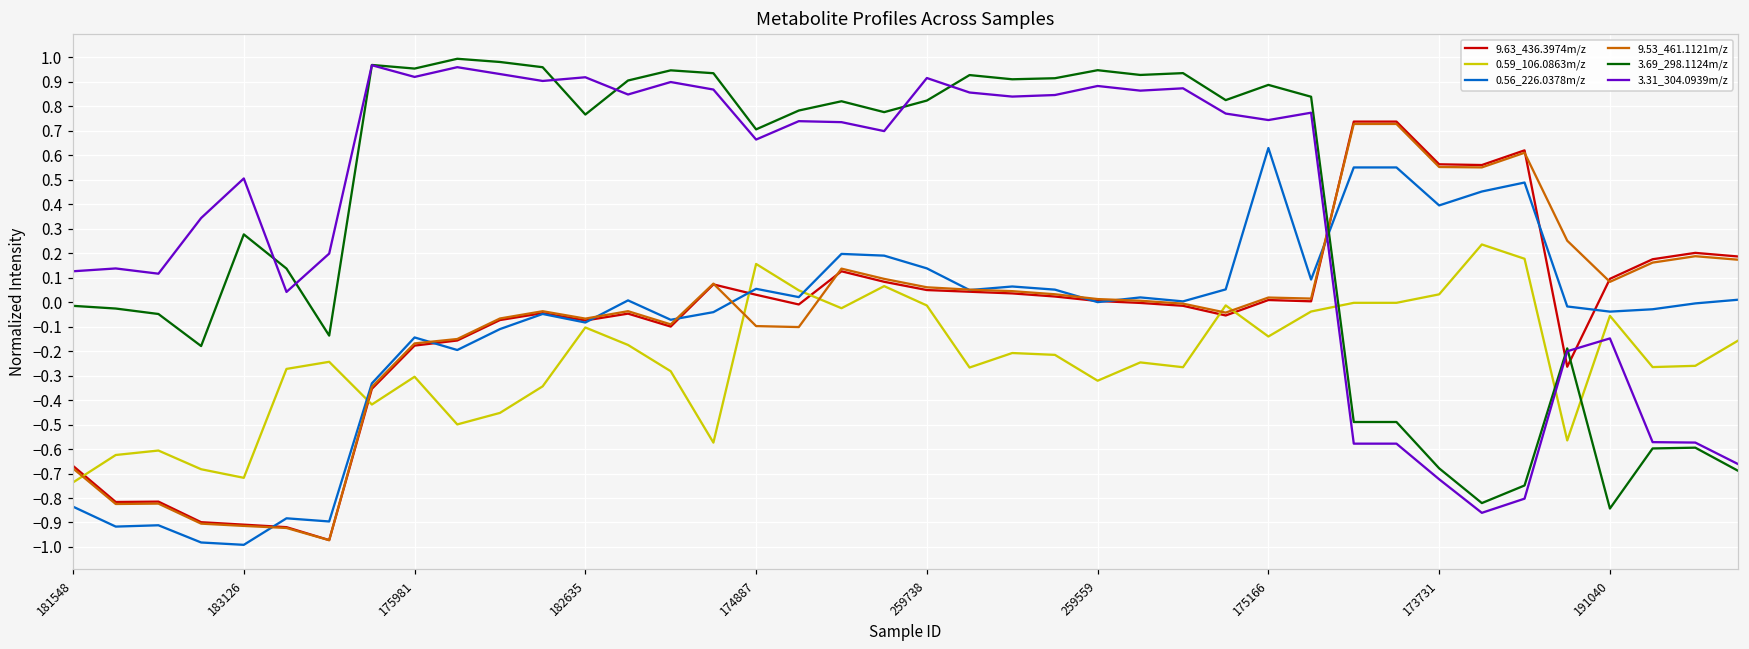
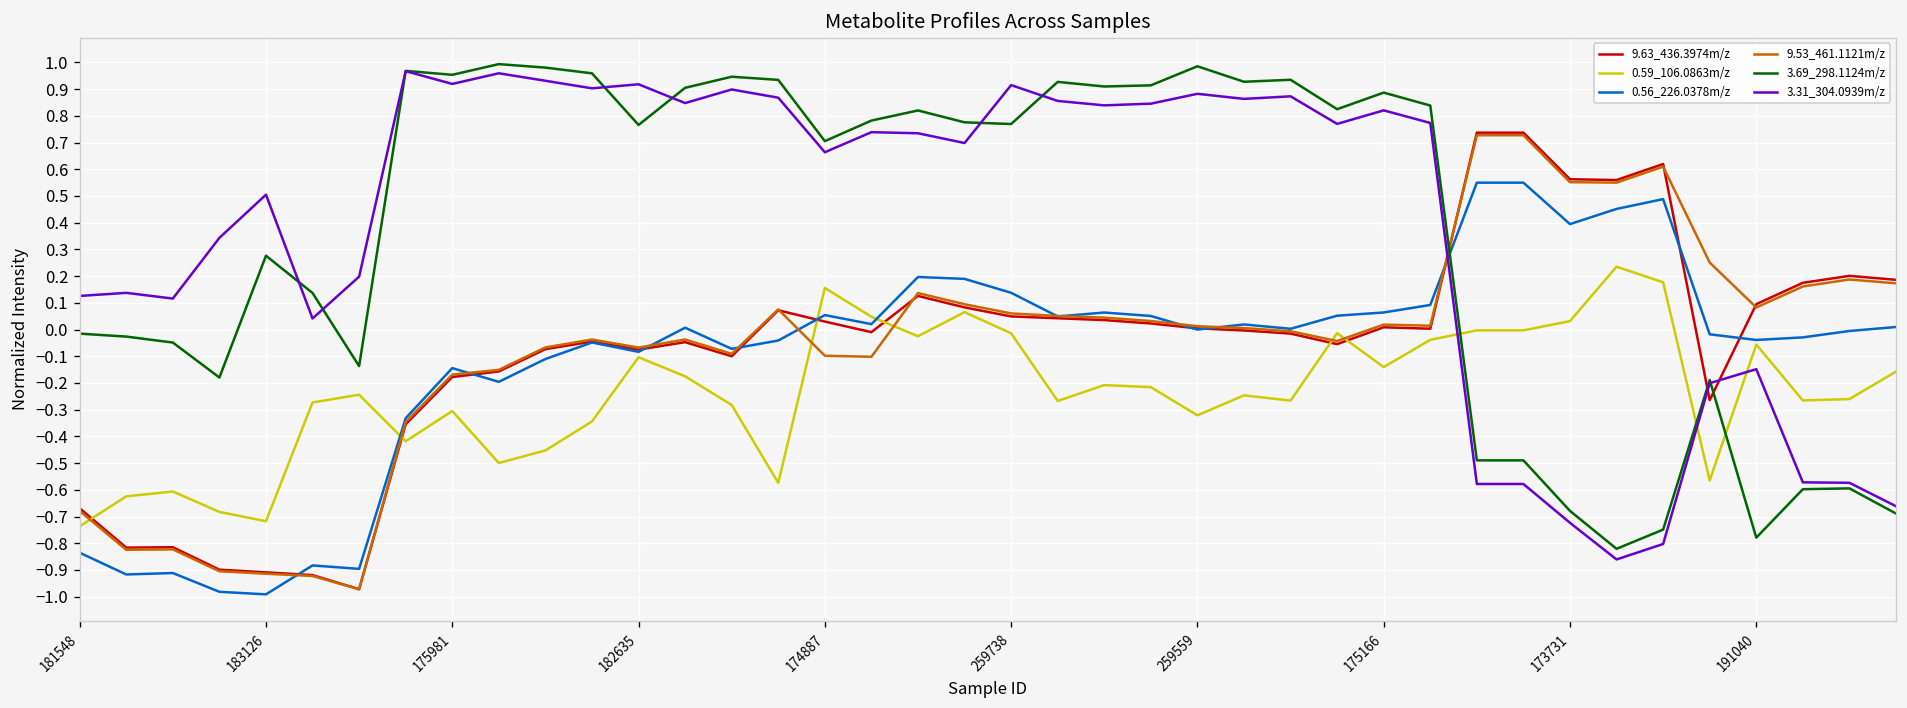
  {
    "9.63_436.3974m/z": {
      "174887": 0.03,
      "191040": 0.10
    },
    "0.59_106.0863m/z": {
      "181548": -0.74,
      "183126": -0.72,
      "175981": -0.30,
      "182635": -0.10,
      "174887": 0.16,
      "259738": -0.01,
      "259559": -0.32,
      "175166": -0.14,
      "173731": 0.03,
      "191040": -0.06
    },
    "0.56_226.0378m/z": {
      "181548": -0.84,
      "183126": -0.99,
      "175981": -0.14,
      "174887": 0.05,
      "259738": 0.14,
-     "175166": 0.63,
+     "175166": 0.06,
      "173731": 0.39,
      "191040": -0.04
    },
    "9.53_461.1121m/z": {
      "174887": -0.10,
      "191040": 0.08
    },
    "3.69_298.1124m/z": {
      "181548": -0.02,
      "183126": 0.28,
      "175981": 0.95,
      "182635": 0.77,
      "174887": 0.71,
-     "259738": 0.82,
-     "259559": 0.95,
+     "259738": 0.77,
+     "259559": 0.99,
      "175166": 0.89,
      "173731": -0.68,
-     "191040": -0.84
+     "191040": -0.78
    },
    "3.31_304.0939m/z": {
      "181548": 0.13,
      "183126": 0.50,
      "175981": 0.92,
      "182635": 0.92,
      "174887": 0.66,
      "259738": 0.91,
      "259559": 0.88,
-     "175166": 0.74,
+     "175166": 0.82,
      "173731": -0.72,
      "191040": -0.15
    }
  }
